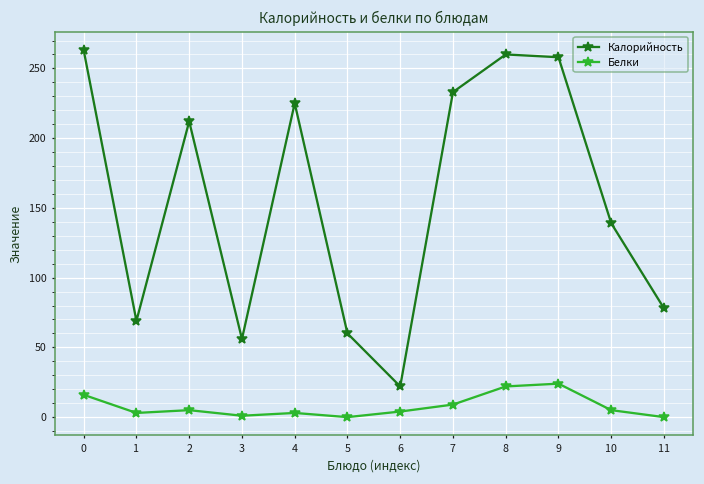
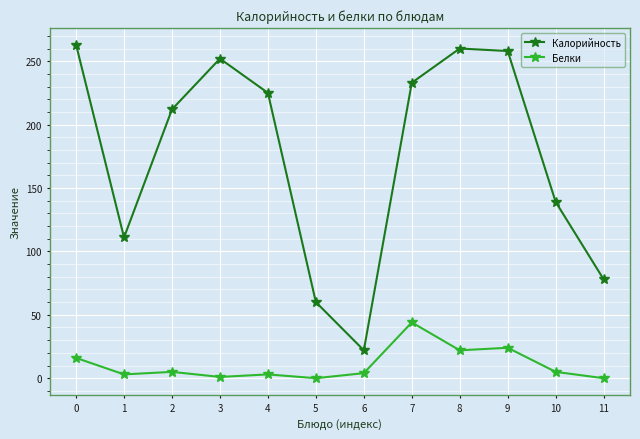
  {
    "Калорийность": {
      "0": 263,
-     "1": 69,
+     "1": 111,
      "2": 212,
-     "3": 56,
+     "3": 252,
      "4": 225,
      "5": 60,
      "6": 22,
      "7": 233,
      "8": 260,
      "9": 258,
      "10": 139,
      "11": 78
    },
    "Белки": {
      "0": 16,
      "1": 3,
      "2": 5,
      "3": 1,
      "4": 3,
      "5": 0,
      "6": 4,
-     "7": 9,
+     "7": 44,
      "8": 22,
      "9": 24,
      "10": 5,
      "11": 0
    }
  }
